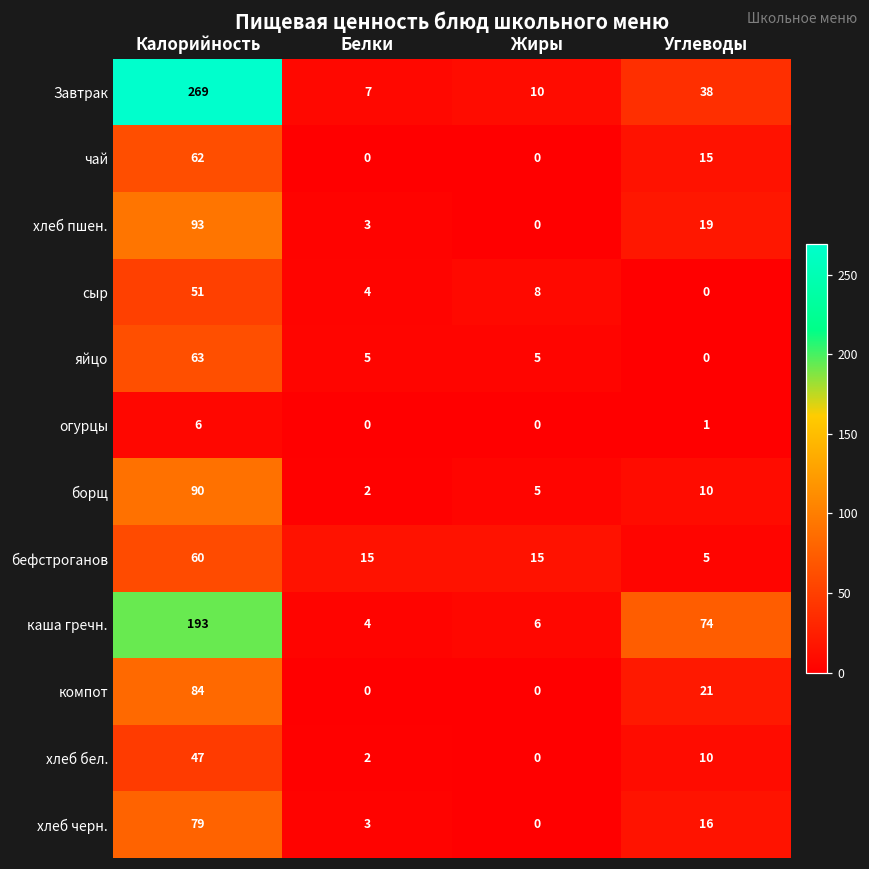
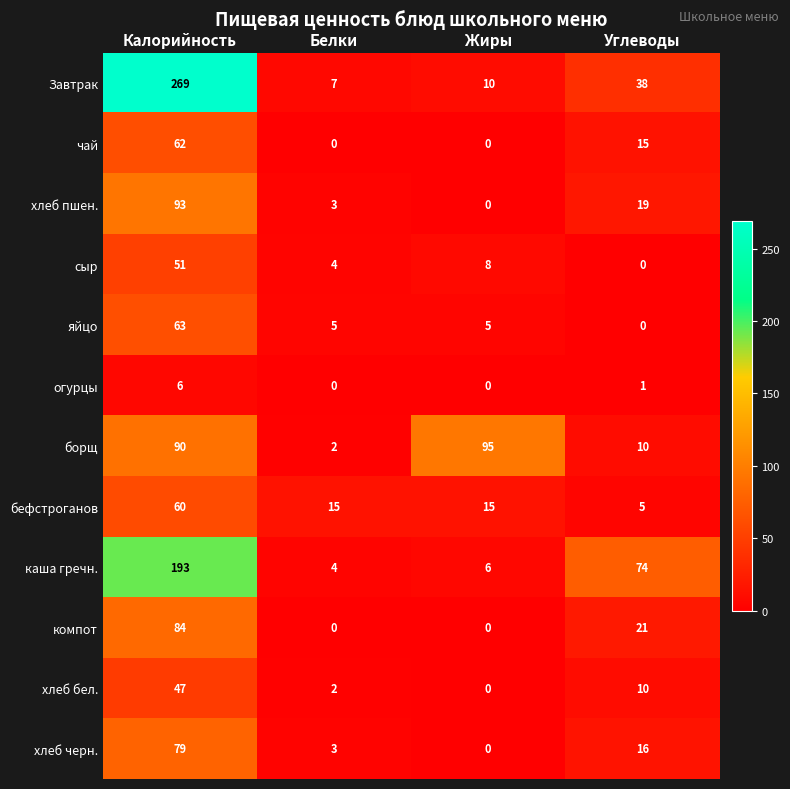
  {
    "Завтрак": {
      "Калорийность": 269,
      "Белки": 7,
      "Жиры": 10,
      "Углеводы": 38
    },
    "чай": {
      "Калорийность": 62,
      "Белки": 0,
      "Жиры": 0,
      "Углеводы": 15
    },
    "хлеб пшен.": {
      "Калорийность": 93,
      "Белки": 3,
      "Жиры": 0,
      "Углеводы": 19
    },
    "сыр": {
      "Калорийность": 51,
      "Белки": 4,
      "Жиры": 8,
      "Углеводы": 0
    },
    "яйцо": {
      "Калорийность": 63,
      "Белки": 5,
      "Жиры": 5,
      "Углеводы": 0
    },
    "огурцы": {
      "Калорийность": 6,
      "Белки": 0,
      "Жиры": 0,
      "Углеводы": 1
    },
    "борщ": {
      "Калорийность": 90,
      "Белки": 2,
-     "Жиры": 5,
+     "Жиры": 95,
      "Углеводы": 10
    },
    "бефстроганов": {
      "Калорийность": 60,
      "Белки": 15,
      "Жиры": 15,
      "Углеводы": 5
    },
    "каша гречн.": {
      "Калорийность": 193,
      "Белки": 4,
      "Жиры": 6,
      "Углеводы": 74
    },
    "компот": {
      "Калорийность": 84,
      "Белки": 0,
      "Жиры": 0,
      "Углеводы": 21
    },
    "хлеб бел.": {
      "Калорийность": 47,
      "Белки": 2,
      "Жиры": 0,
      "Углеводы": 10
    },
    "хлеб черн.": {
      "Калорийность": 79,
      "Белки": 3,
      "Жиры": 0,
      "Углеводы": 16
    }
  }
